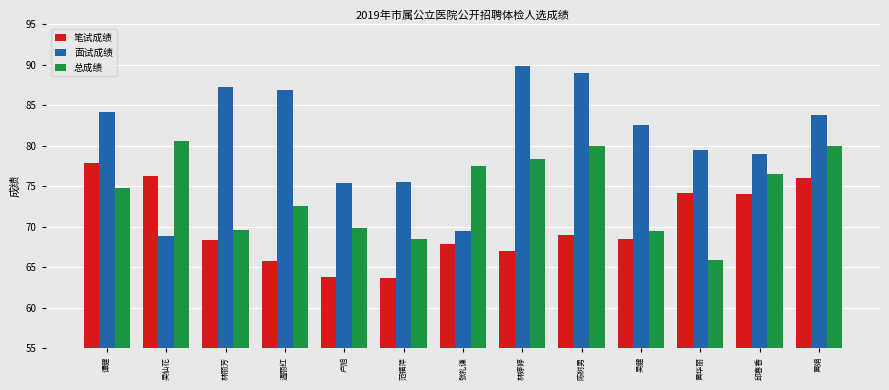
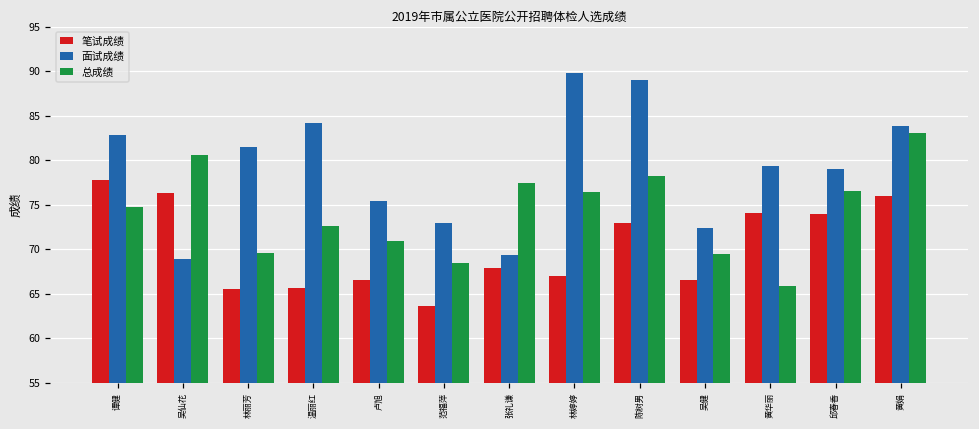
  {
    "笔试成绩": {
      "谭健": 78,
      "吴仙花": 76,
-     "林丽芳": 68,
+     "林丽芳": 66,
      "温丽红": 66,
-     "卢旭": 64,
+     "卢旭": 67,
      "范福萍": 64,
      "张礼谦": 68,
      "林婷婷": 67,
-     "陈树男": 69,
-     "吴健": 69,
+     "陈树男": 73,
+     "吴健": 67,
      "黄华丽": 74,
      "邱春香": 74,
      "黄娟": 76
    },
    "面试成绩": {
-     "谭健": 84,
+     "谭健": 83,
      "吴仙花": 69,
-     "林丽芳": 87,
-     "温丽红": 87,
+     "林丽芳": 82,
+     "温丽红": 84,
      "卢旭": 75,
-     "范福萍": 76,
+     "范福萍": 73,
      "张礼谦": 69,
      "林婷婷": 90,
      "陈树男": 89,
-     "吴健": 83,
+     "吴健": 72,
      "黄华丽": 79,
      "邱春香": 79,
      "黄娟": 84
    },
    "总成绩": {
      "谭健": 75,
      "吴仙花": 81,
      "林丽芳": 70,
      "温丽红": 73,
-     "卢旭": 70,
+     "卢旭": 71,
      "范福萍": 69,
      "张礼谦": 77,
-     "林婷婷": 78,
-     "陈树男": 80,
+     "林婷婷": 76,
+     "陈树男": 78,
      "吴健": 69,
      "黄华丽": 66,
      "邱春香": 77,
-     "黄娟": 80
+     "黄娟": 83
    }
  }
